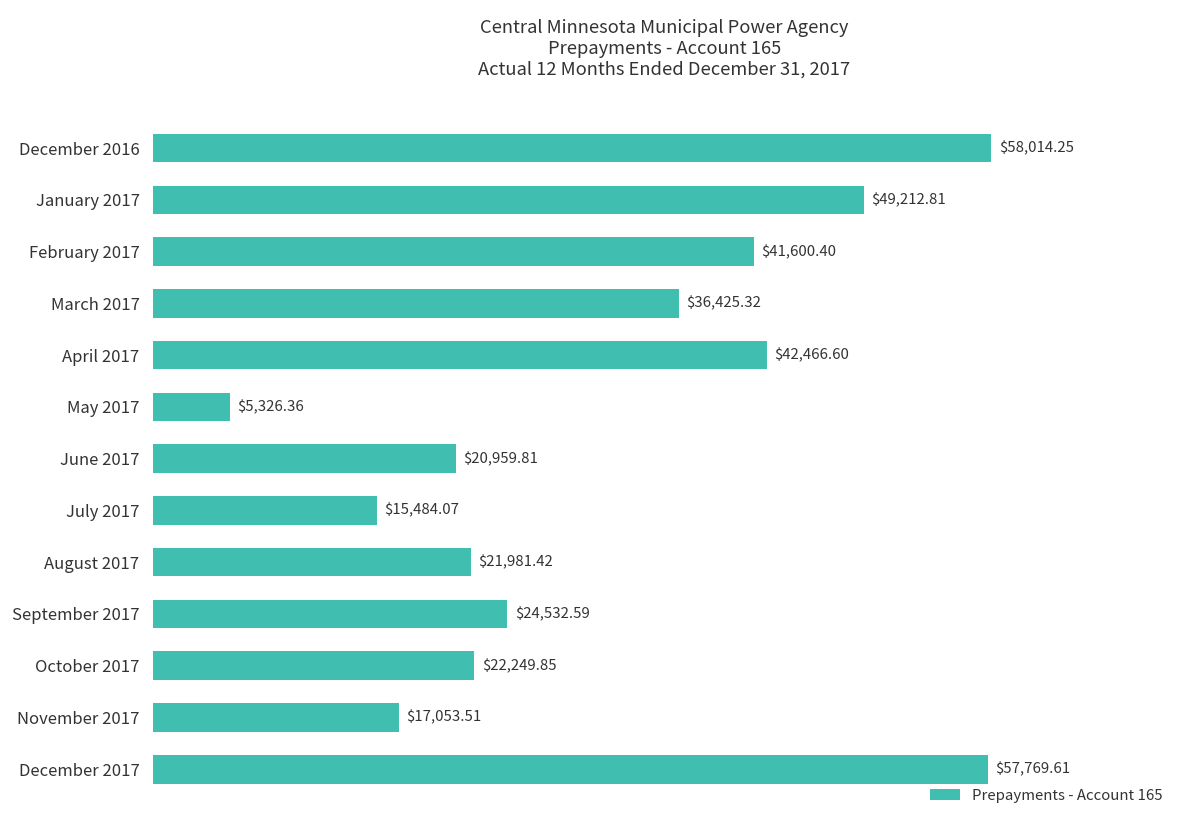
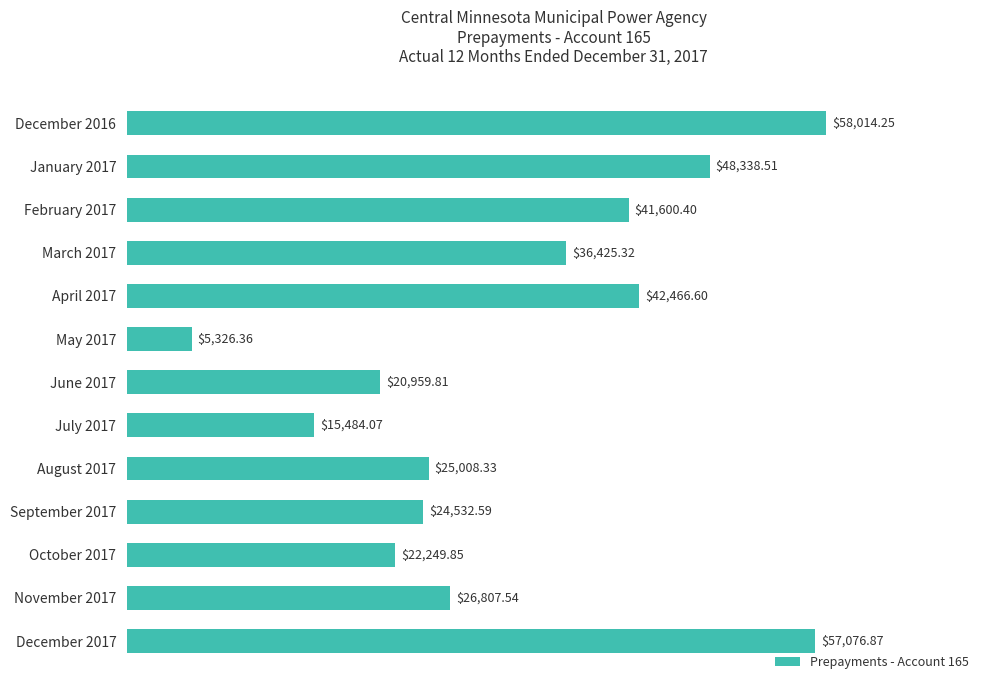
  {
    "December 2016": "$58,014.25",
-   "January 2017": "$49,212.81",
+   "January 2017": "$48,338.51",
    "February 2017": "$41,600.40",
    "March 2017": "$36,425.32",
    "April 2017": "$42,466.60",
    "May 2017": "$5,326.36",
    "June 2017": "$20,959.81",
    "July 2017": "$15,484.07",
-   "August 2017": "$21,981.42",
+   "August 2017": "$25,008.33",
    "September 2017": "$24,532.59",
    "October 2017": "$22,249.85",
-   "November 2017": "$17,053.51",
-   "December 2017": "$57,769.61"
+   "November 2017": "$26,807.54",
+   "December 2017": "$57,076.87"
  }
